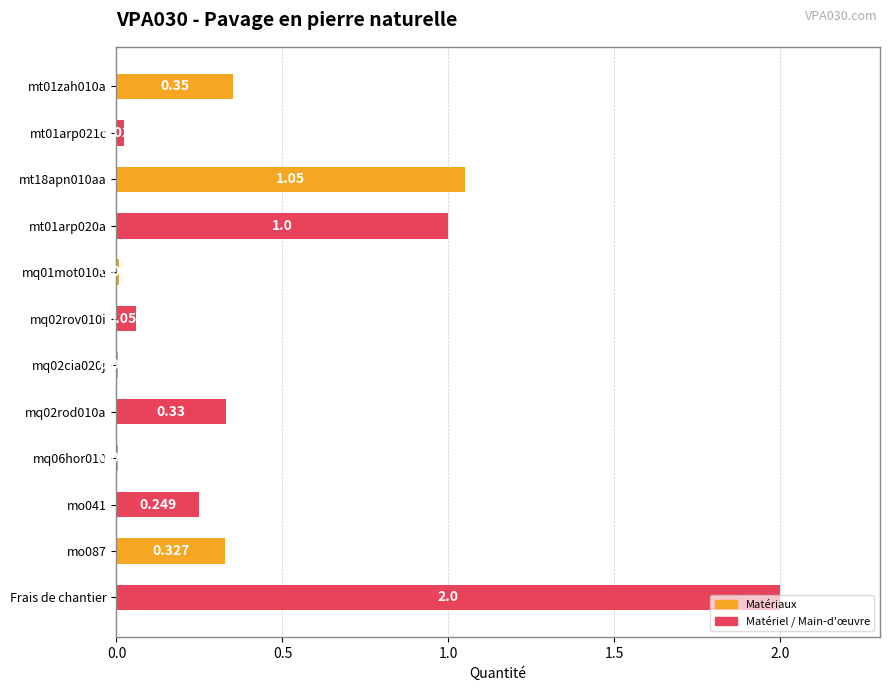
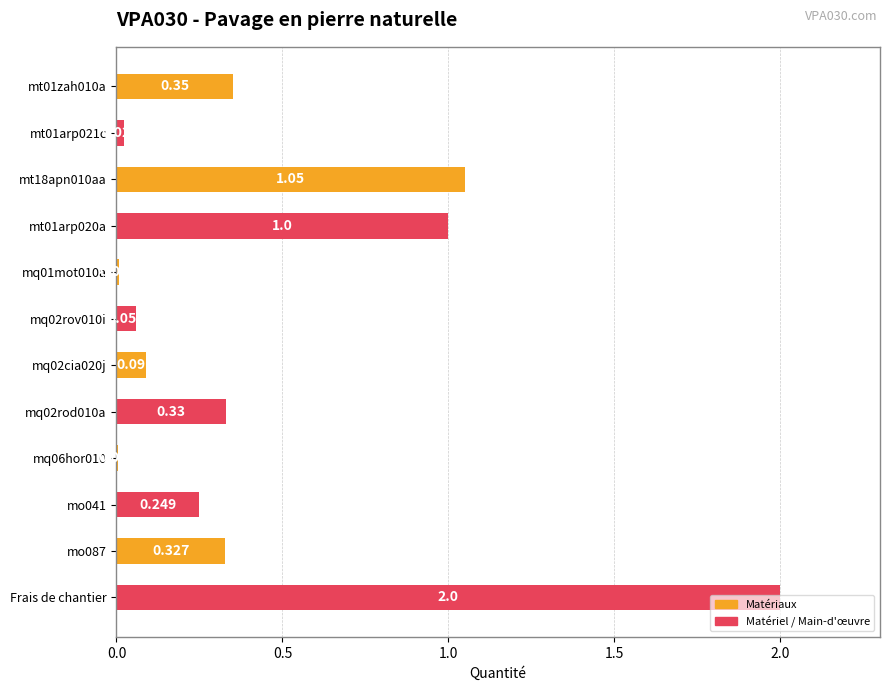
  {
    "mt01arp021c": 0.02,
    "mq01mot010a": 0.01,
    "mq02rov010i": 0.06,
-   "mq02cia020j": 0.01
+   "mq02cia020j": 0.09
  }
